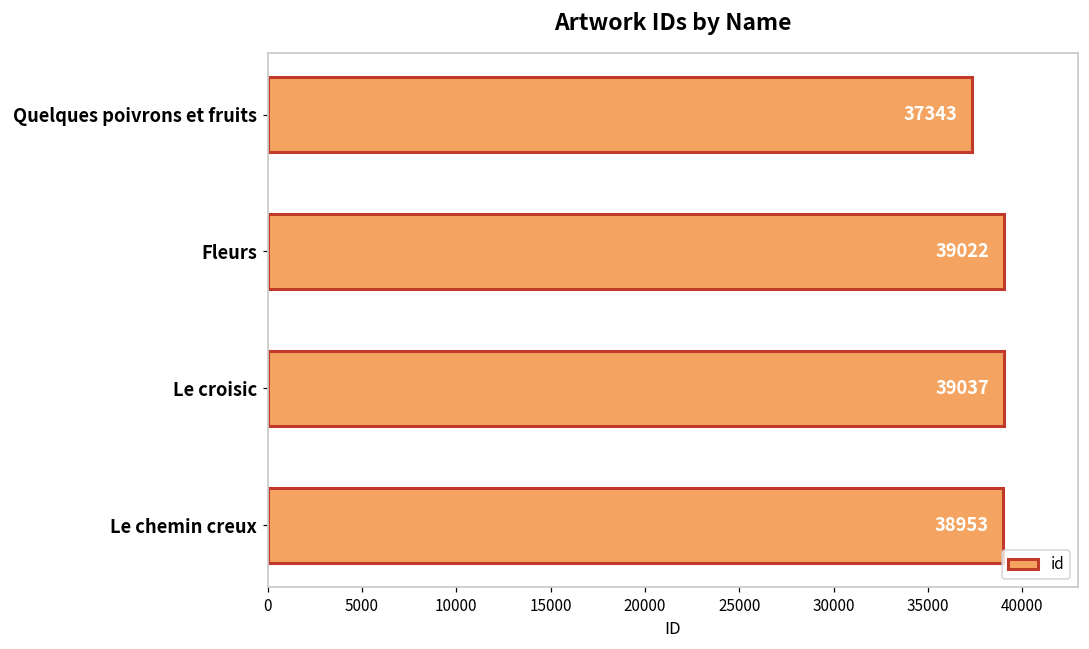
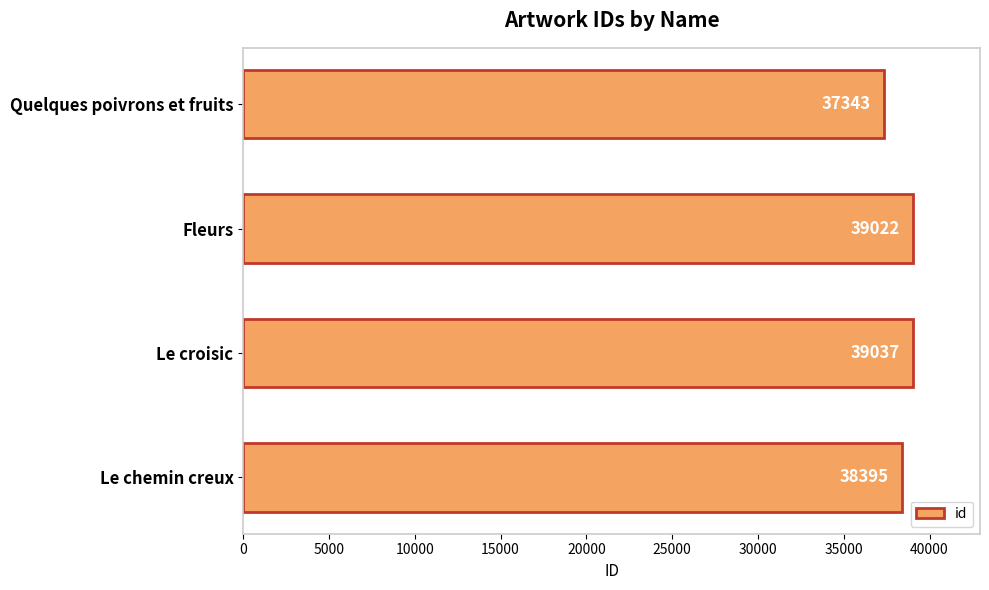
  {
    "Quelques poivrons et fruits": 37343,
    "Fleurs": 39022,
    "Le croisic": 39037,
-   "Le chemin creux": 38953
+   "Le chemin creux": 38395
  }
